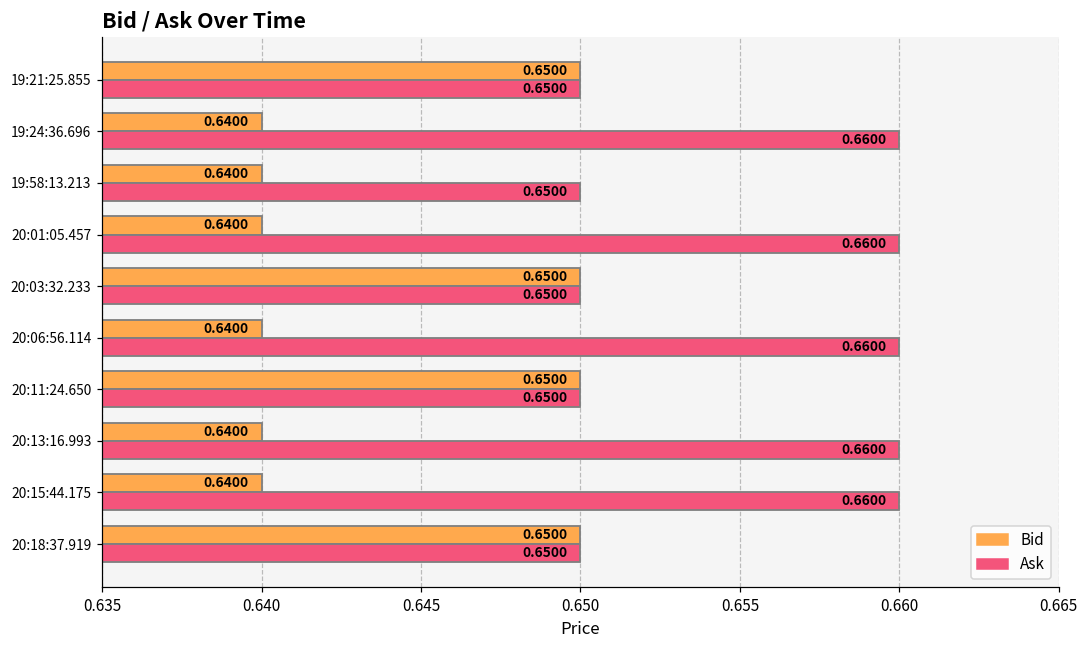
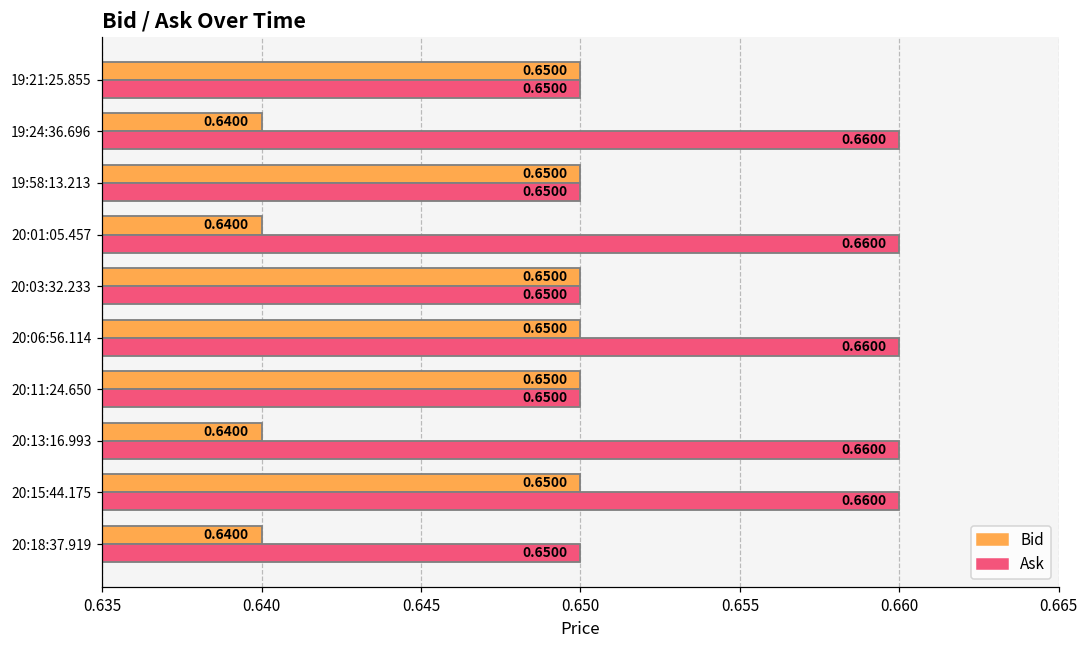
  {
    "Bid": {
      "19:21:25.855": 0.6500,
      "19:24:36.696": 0.6400,
-     "19:58:13.213": 0.6400,
+     "19:58:13.213": 0.6500,
      "20:01:05.457": 0.6400,
      "20:03:32.233": 0.6500,
-     "20:06:56.114": 0.6400,
+     "20:06:56.114": 0.6500,
      "20:11:24.650": 0.6500,
      "20:13:16.993": 0.6400,
-     "20:15:44.175": 0.6400,
-     "20:18:37.919": 0.6500
+     "20:15:44.175": 0.6500,
+     "20:18:37.919": 0.6400
    },
    "Ask": {
      "19:21:25.855": 0.6500,
      "19:24:36.696": 0.6600,
      "19:58:13.213": 0.6500,
      "20:01:05.457": 0.6600,
      "20:03:32.233": 0.6500,
      "20:06:56.114": 0.6600,
      "20:11:24.650": 0.6500,
      "20:13:16.993": 0.6600,
      "20:15:44.175": 0.6600,
      "20:18:37.919": 0.6500
    }
  }
